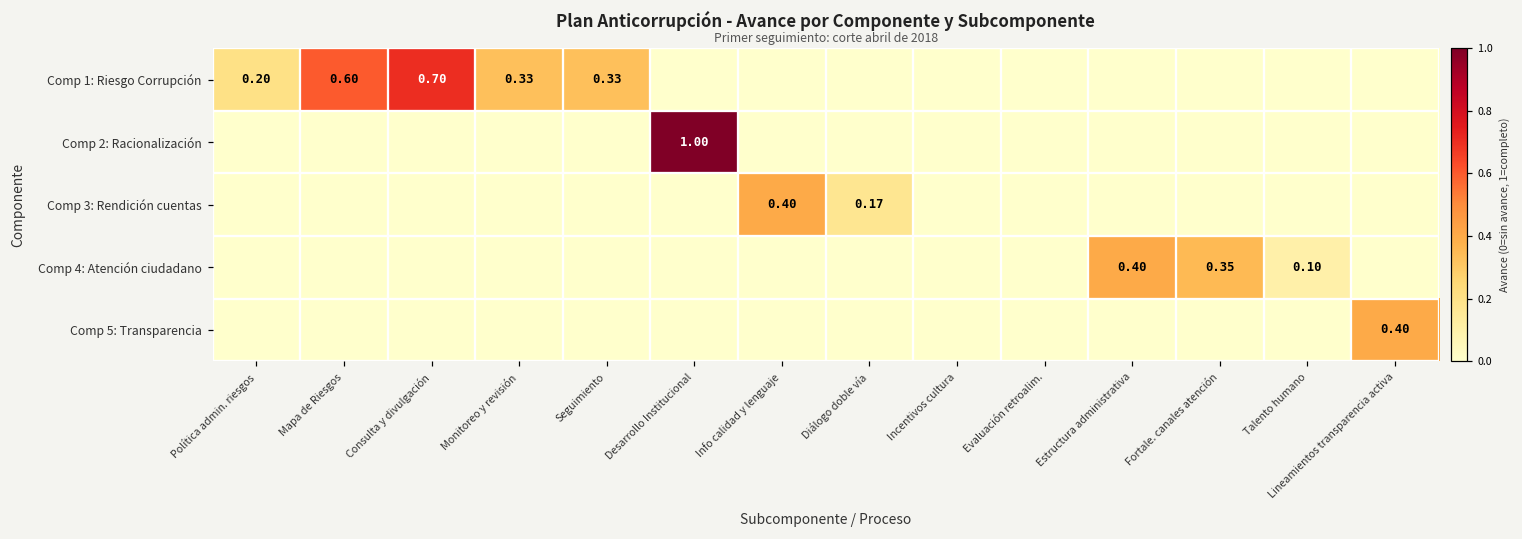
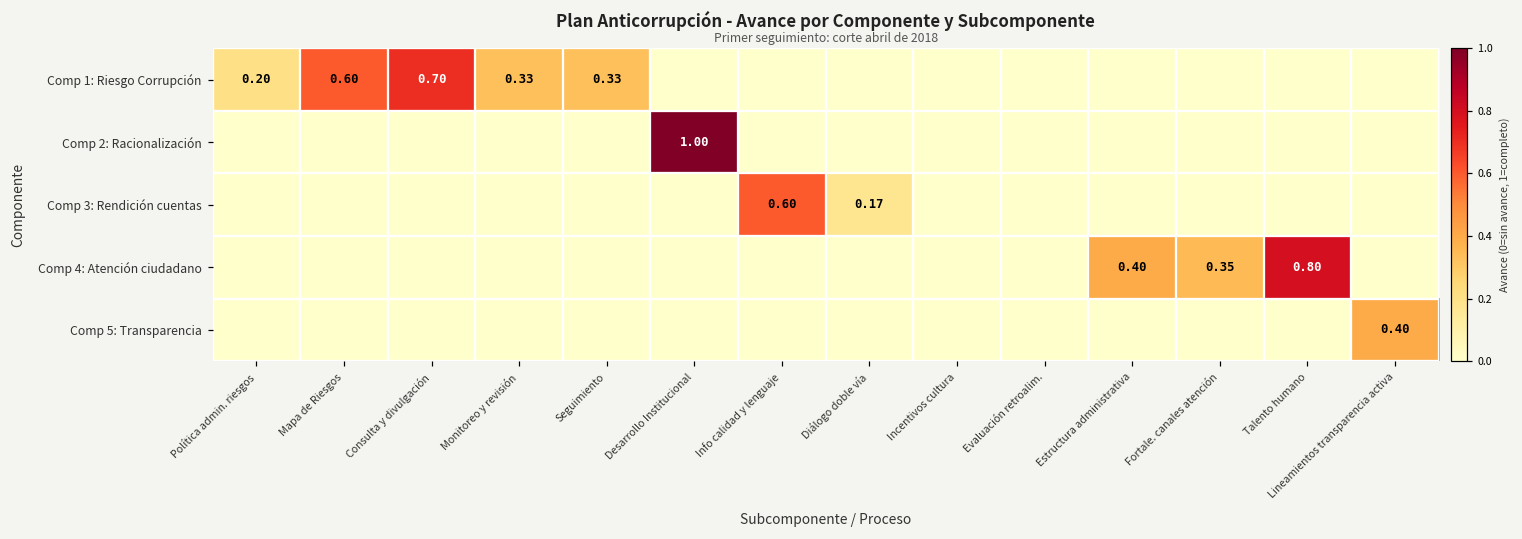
  {
    "Comp 1: Riesgo Corrupción": {
      "Política admin. riesgos": 0.20,
      "Mapa de Riesgos": 0.60,
      "Consulta y divulgación": 0.70,
      "Monitoreo y revisión": 0.33,
      "Seguimiento": 0.33
    },
    "Comp 2: Racionalización": {
      "Desarrollo Institucional": 1.00
    },
    "Comp 3: Rendición cuentas": {
-     "Info calidad y lenguaje": 0.40,
+     "Info calidad y lenguaje": 0.60,
      "Diálogo doble vía": 0.17
    },
    "Comp 4: Atención ciudadano": {
      "Estructura administrativa": 0.40,
      "Fortale. canales atención": 0.35,
-     "Talento humano": 0.10
+     "Talento humano": 0.80
    },
    "Comp 5: Transparencia": {
      "Lineamientos transparencia activa": 0.40
    }
  }
